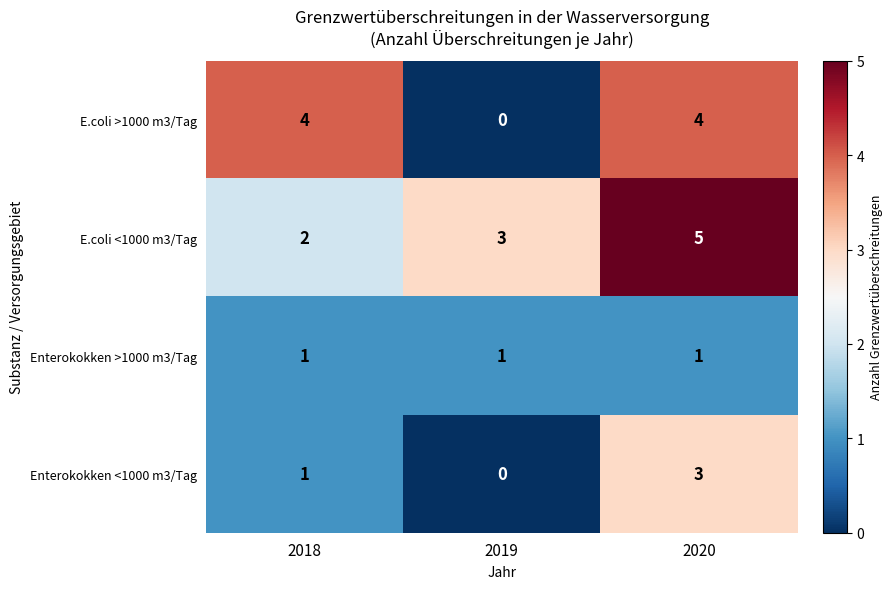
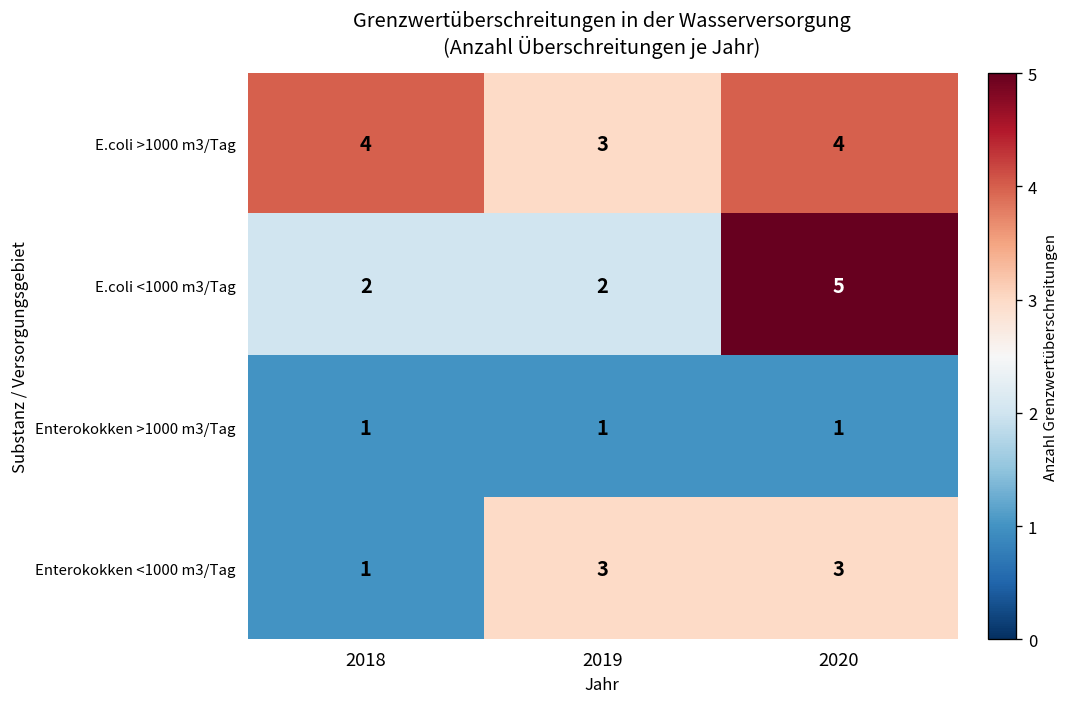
  {
    "E.coli >1000 m3/Tag": {
      "2018": 4,
-     "2019": 0,
+     "2019": 3,
      "2020": 4
    },
    "E.coli <1000 m3/Tag": {
      "2018": 2,
-     "2019": 3,
+     "2019": 2,
      "2020": 5
    },
    "Enterokokken >1000 m3/Tag": {
      "2018": 1,
      "2019": 1,
      "2020": 1
    },
    "Enterokokken <1000 m3/Tag": {
      "2018": 1,
-     "2019": 0,
+     "2019": 3,
      "2020": 3
    }
  }
